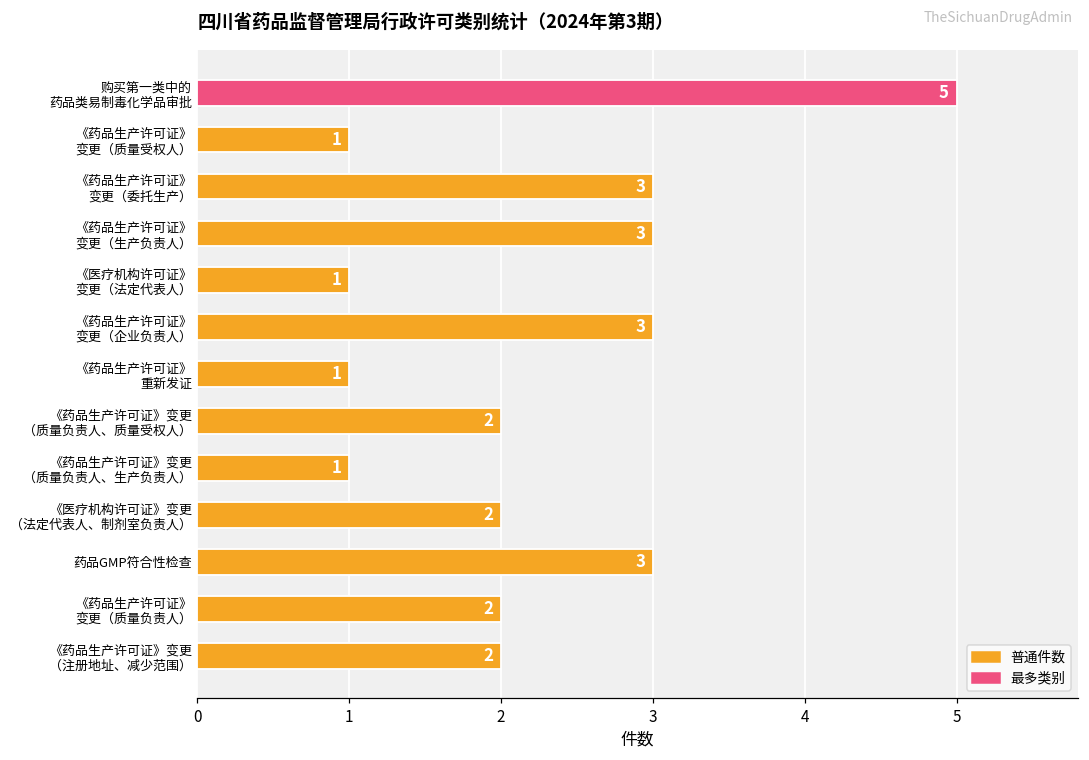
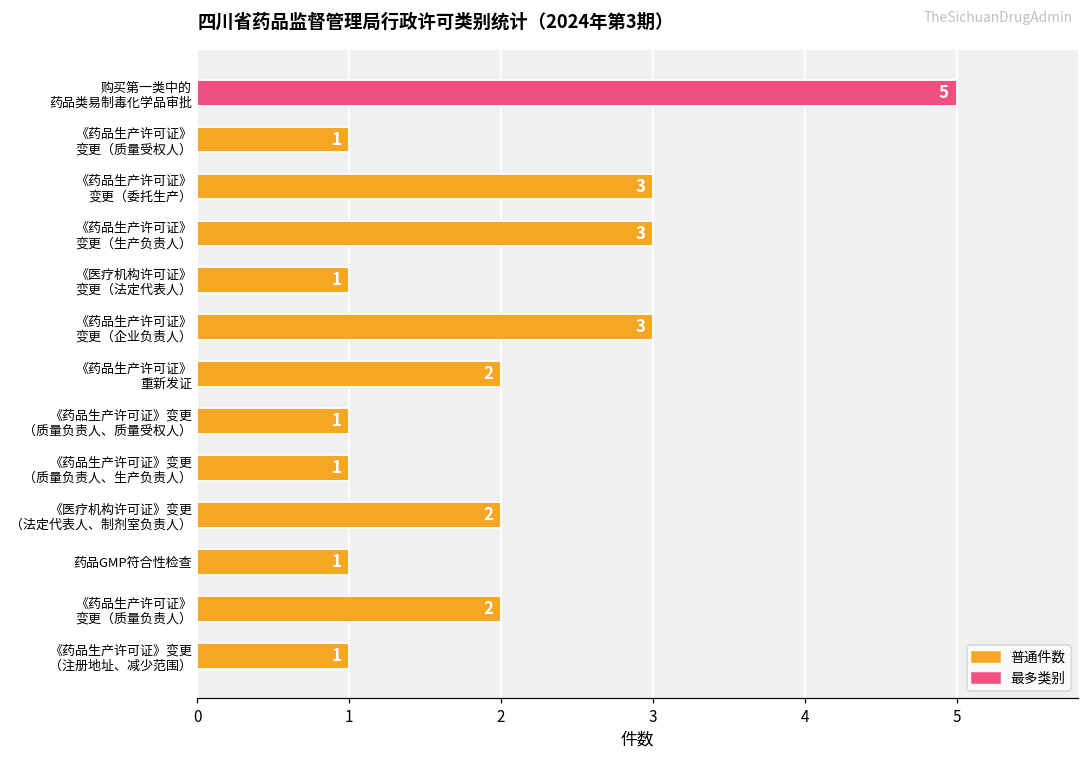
  {
    "购买第一类中的 药品类易制毒化学品审批": 5,
    "《药品生产许可证》 变更（质量受权人）": 1,
    "《药品生产许可证》 变更（委托生产）": 3,
    "《药品生产许可证》 变更（生产负责人）": 3,
    "《医疗机构许可证》 变更（法定代表人）": 1,
    "《药品生产许可证》 变更（企业负责人）": 3,
-   "《药品生产许可证》 重新发证": 1,
-   "《药品生产许可证》变更 （质量负责人、质量受权人）": 2,
+   "《药品生产许可证》 重新发证": 2,
+   "《药品生产许可证》变更 （质量负责人、质量受权人）": 1,
    "《药品生产许可证》变更 （质量负责人、生产负责人）": 1,
    "《医疗机构许可证》变更 （法定代表人、制剂室负责人）": 2,
-   "药品GMP符合性检查": 3,
+   "药品GMP符合性检查": 1,
    "《药品生产许可证》 变更（质量负责人）": 2,
-   "《药品生产许可证》变更 （注册地址、减少范围）": 2
+   "《药品生产许可证》变更 （注册地址、减少范围）": 1
  }
